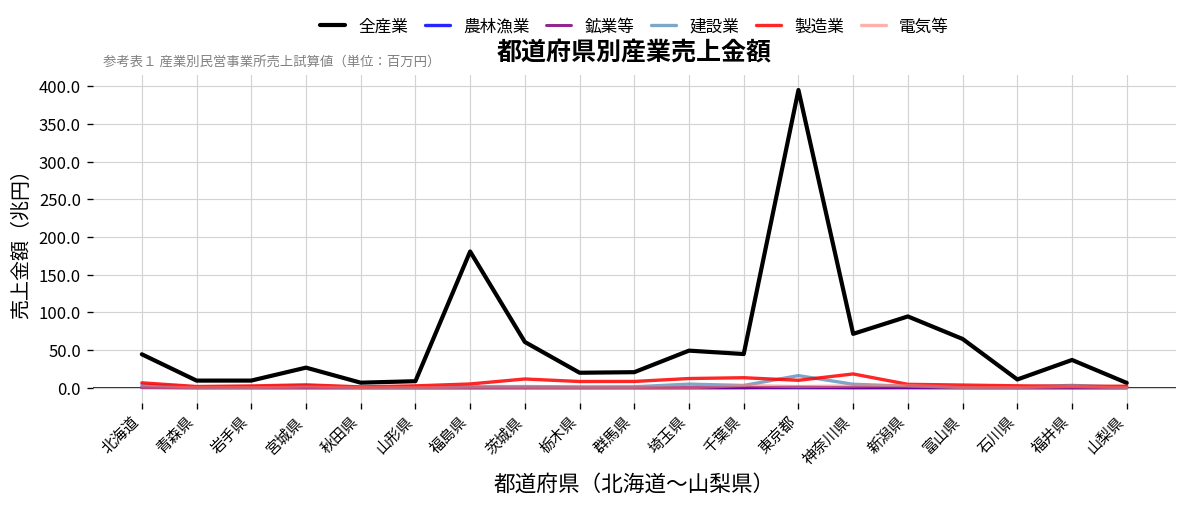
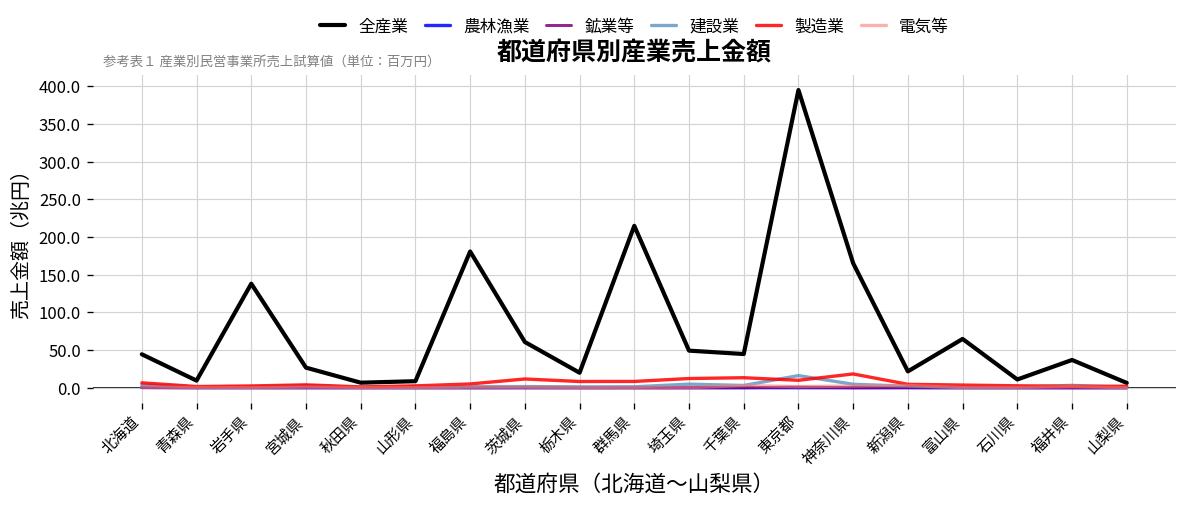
  {
    "全産業": {
      "北海道": 40,
      "青森県": 10,
-     "岩手県": 10,
+     "岩手県": 140,
      "宮城県": 30,
      "秋田県": 10,
      "山形県": 10,
      "福島県": 180,
      "茨城県": 60,
      "栃木県": 20,
-     "群馬県": 20,
+     "群馬県": 210,
      "埼玉県": 50,
      "千葉県": 40,
      "東京都": 390,
-     "神奈川県": 70,
-     "新潟県": 90,
+     "神奈川県": 170,
+     "新潟県": 20,
      "富山県": 60,
      "石川県": 10,
      "福井県": 40,
      "山梨県": 10
    },
    "建設業": {
      "埼玉県": 0,
      "東京都": 20
    },
    "製造業": {
      "茨城県": 10,
      "栃木県": 10,
      "群馬県": 10,
      "埼玉県": 10,
      "千葉県": 10,
      "東京都": 10,
      "神奈川県": 20
    }
  }
